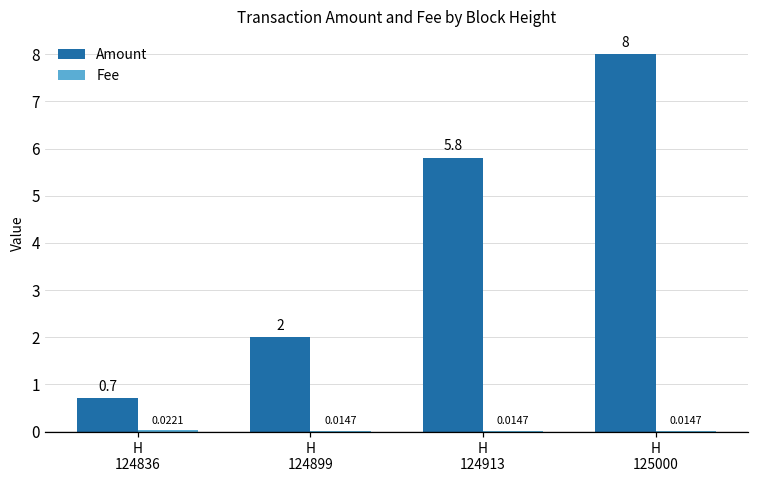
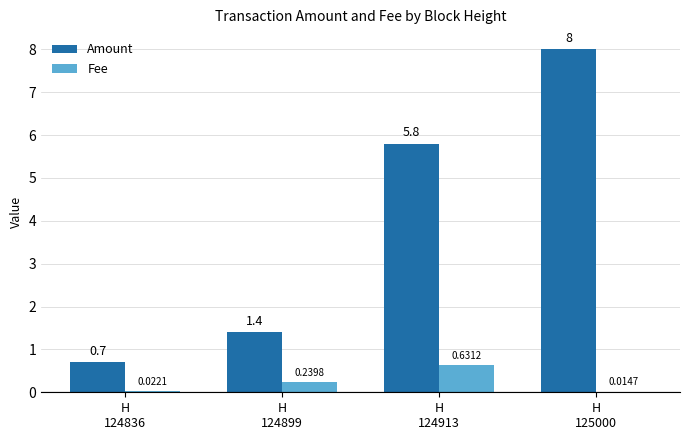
  {
    "Amount": {
      "H 124836": 0.7,
-     "H 124899": 2,
+     "H 124899": 1.4,
      "H 124913": 5.8,
      "H 125000": 8
    },
    "Fee": {
      "H 124836": 0.0221,
-     "H 124899": 0.0147,
-     "H 124913": 0.0147,
+     "H 124899": 0.2398,
+     "H 124913": 0.6312,
      "H 125000": 0.0147
    }
  }
